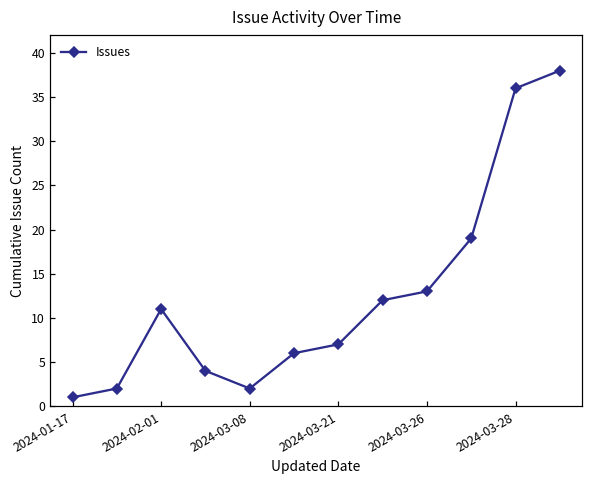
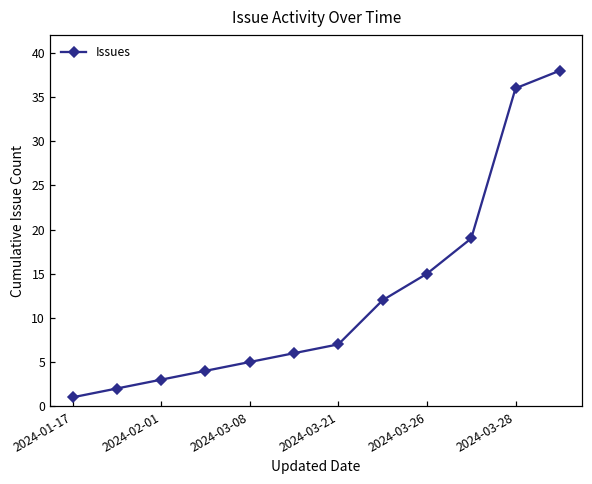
  {
    "2024-01-17": 1,
-   "2024-02-01": 11,
-   "2024-03-08": 2,
+   "2024-02-01": 3,
+   "2024-03-08": 5,
    "2024-03-21": 7,
-   "2024-03-26": 13,
+   "2024-03-26": 15,
    "2024-03-28": 36
  }
